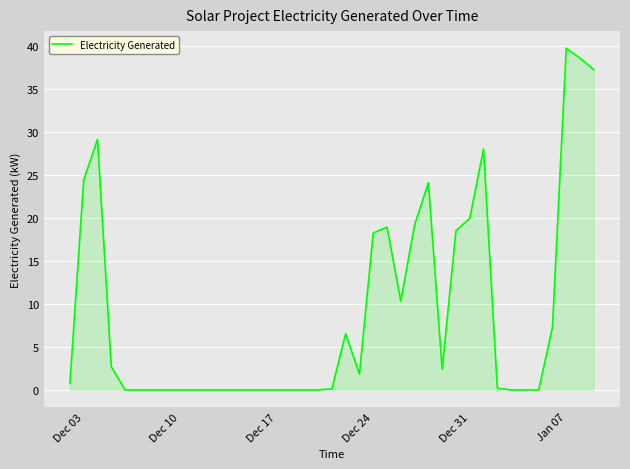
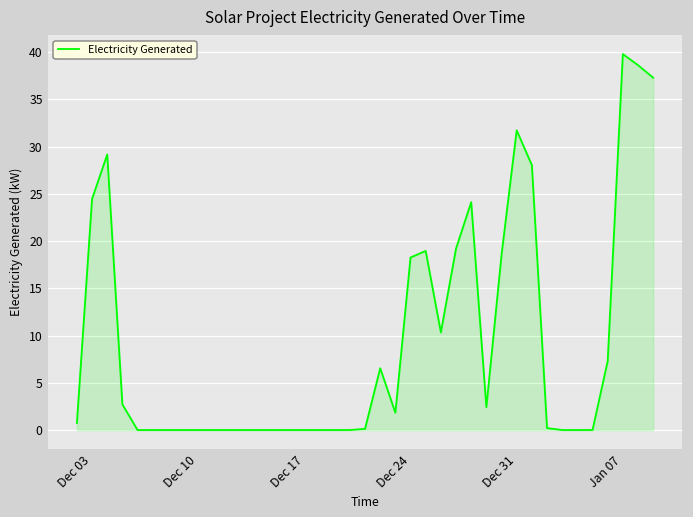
  {
    "Dec 03": 24,
    "Dec 10": 0,
    "Dec 17": 0,
    "Dec 24": 18,
-   "Dec 31": 20,
+   "Dec 31": 32,
    "Jan 07": 40
  }
